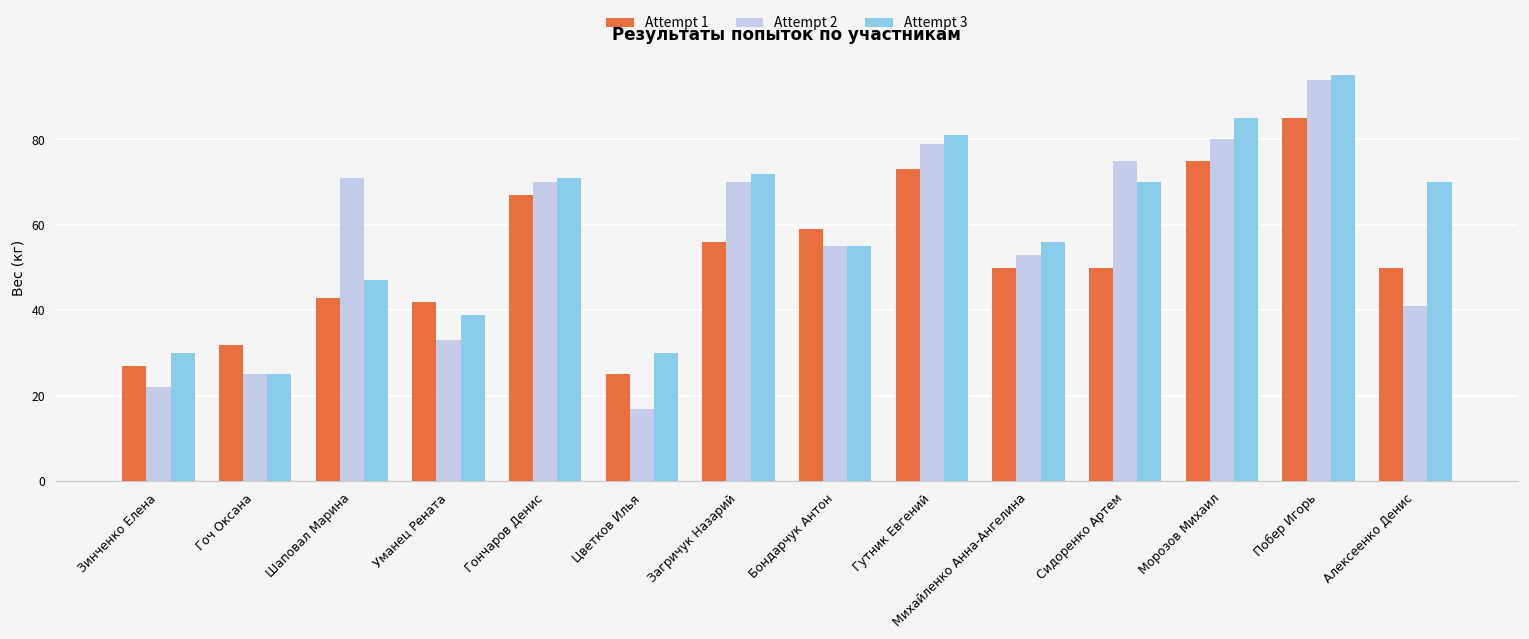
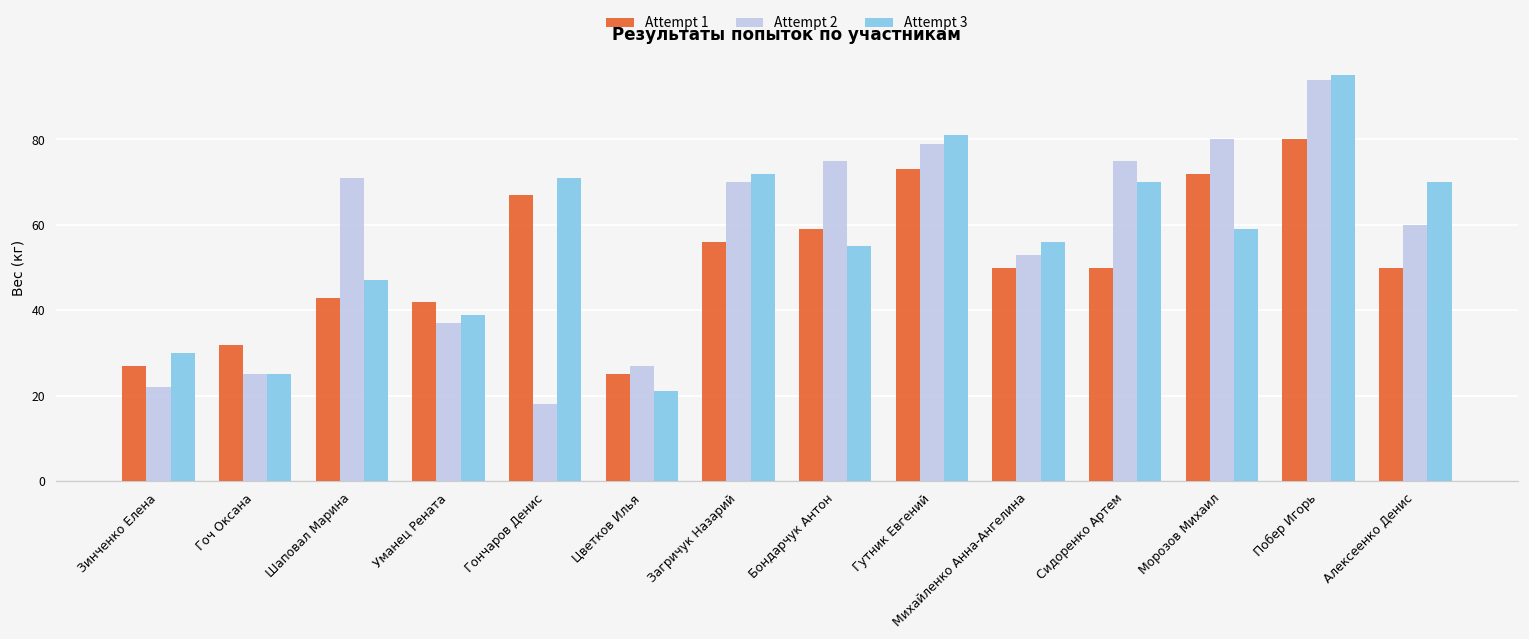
  {
    "Attempt 1": {
      "Зинченко Елена": 27,
      "Гоч Оксана": 32,
      "Шаповал Марина": 43,
      "Уманец Рената": 42,
      "Гончаров Денис": 67,
      "Цветков Илья": 25,
      "Загричук Назарий": 56,
      "Бондарчук Антон": 59,
      "Гутник Евгений": 73,
      "Михайленко Анна-Ангелина": 50,
      "Сидоренко Артем": 50,
-     "Морозов Михаил": 75,
-     "Побер Игорь": 85,
+     "Морозов Михаил": 72,
+     "Побер Игорь": 80,
      "Алексеенко Денис": 50
    },
    "Attempt 2": {
      "Зинченко Елена": 22,
      "Гоч Оксана": 25,
      "Шаповал Марина": 71,
-     "Уманец Рената": 33,
-     "Гончаров Денис": 70,
-     "Цветков Илья": 17,
+     "Уманец Рената": 37,
+     "Гончаров Денис": 18,
+     "Цветков Илья": 27,
      "Загричук Назарий": 70,
-     "Бондарчук Антон": 55,
+     "Бондарчук Антон": 75,
      "Гутник Евгений": 79,
      "Михайленко Анна-Ангелина": 53,
      "Сидоренко Артем": 75,
      "Морозов Михаил": 80,
      "Побер Игорь": 94,
-     "Алексеенко Денис": 41
+     "Алексеенко Денис": 60
    },
    "Attempt 3": {
      "Зинченко Елена": 30,
      "Гоч Оксана": 25,
      "Шаповал Марина": 47,
      "Уманец Рената": 39,
      "Гончаров Денис": 71,
-     "Цветков Илья": 30,
+     "Цветков Илья": 21,
      "Загричук Назарий": 72,
      "Бондарчук Антон": 55,
      "Гутник Евгений": 81,
      "Михайленко Анна-Ангелина": 56,
      "Сидоренко Артем": 70,
-     "Морозов Михаил": 85,
+     "Морозов Михаил": 59,
      "Побер Игорь": 95,
      "Алексеенко Денис": 70
    }
  }
